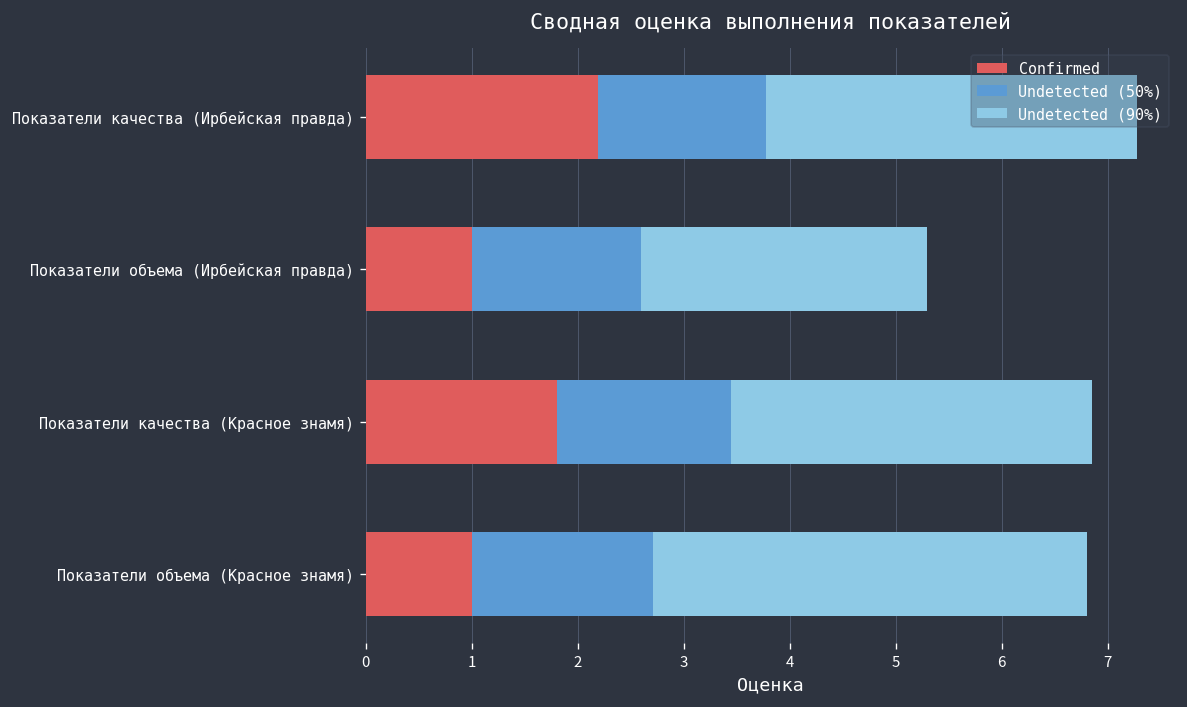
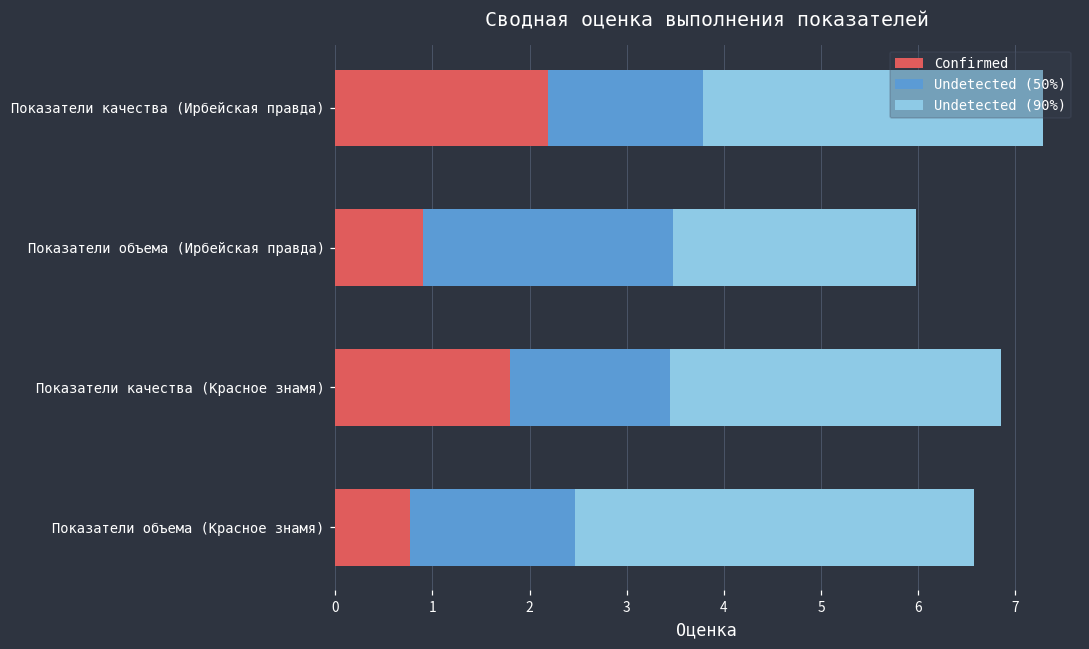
  {
    "Confirmed": {
      "Показатели качества (Ирбейская правда)": 2.2,
-     "Показатели объема (Ирбейская правда)": 1.0,
+     "Показатели объема (Ирбейская правда)": 0.9,
      "Показатели качества (Красное знамя)": 1.8,
-     "Показатели объема (Красное знамя)": 1.0
+     "Показатели объема (Красное знамя)": 0.8
    },
    "Undetected (50%)": {
      "Показатели качества (Ирбейская правда)": 1.6,
-     "Показатели объема (Ирбейская правда)": 1.6,
+     "Показатели объема (Ирбейская правда)": 2.6,
      "Показатели качества (Красное знамя)": 1.6,
      "Показатели объема (Красное знамя)": 1.7
    },
    "Undetected (90%)": {
-     "Показатели объема (Ирбейская правда)": 2.7,
+     "Показатели объема (Ирбейская правда)": 2.5,
      "Показатели качества (Красное знамя)": 3.4,
      "Показатели объема (Красное знамя)": 4.1
    }
  }
